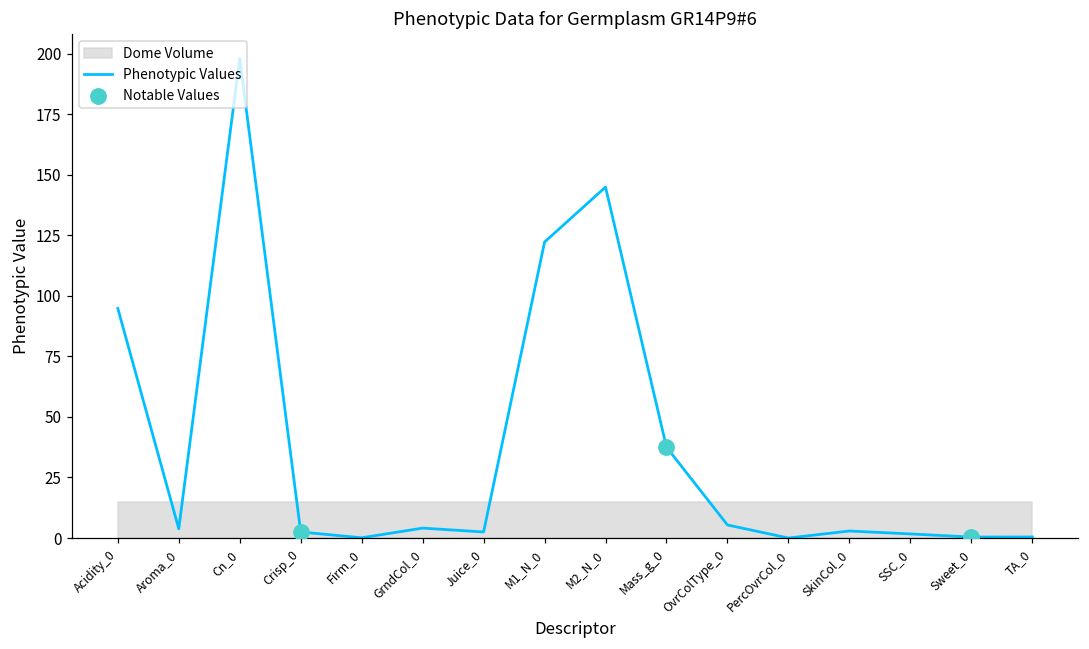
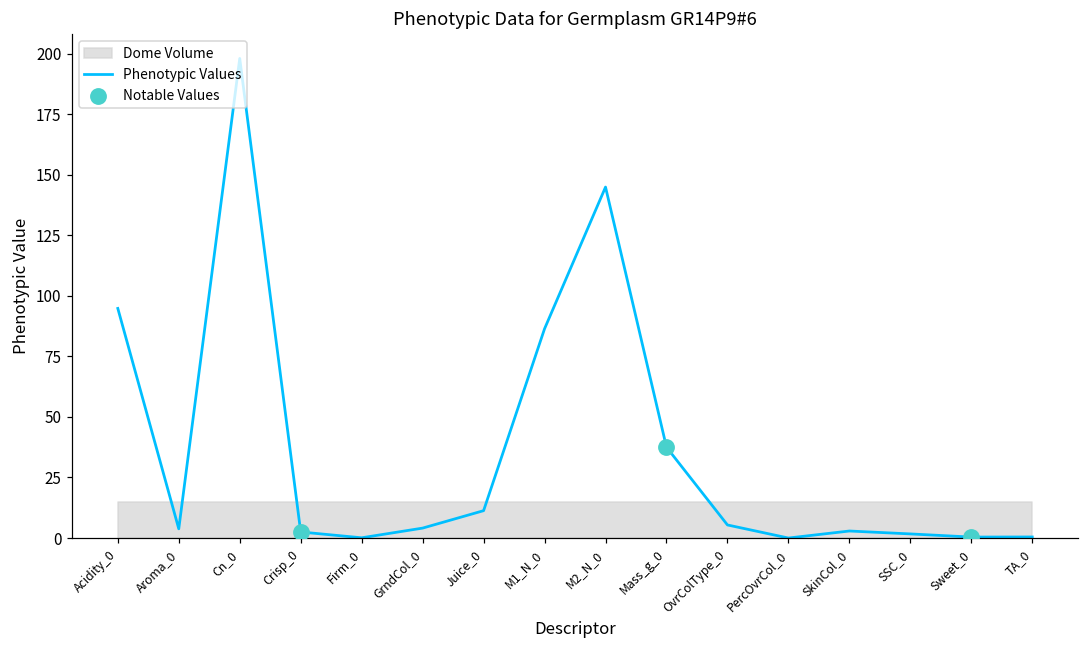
  {
    "Phenotypic Values": {
      "Acidity_0": 95,
      "Aroma_0": 4,
      "Firm_0": 0,
      "GrndCol_0": 4,
-     "Juice_0": 3,
-     "M1_N_0": 122,
+     "Juice_0": 11,
+     "M1_N_0": 86,
      "M2_N_0": 145,
      "OvrColType_0": 5,
      "PercOvrCol_0": 0,
      "SkinCol_0": 3,
      "SSC_0": 2,
      "TA_0": 0
    },
    "Dome Volume": {
      "Acidity_0": 15,
      "Aroma_0": 15,
      "Cn_0": 15,
      "Crisp_0": 15,
      "Firm_0": 15,
      "GrndCol_0": 15,
      "Juice_0": 15,
      "M1_N_0": 15,
      "M2_N_0": 15,
      "Mass_g_0": 15,
      "OvrColType_0": 15,
      "PercOvrCol_0": 15,
      "SkinCol_0": 15,
      "SSC_0": 15,
      "Sweet_0": 15,
      "TA_0": 15
    }
  }
